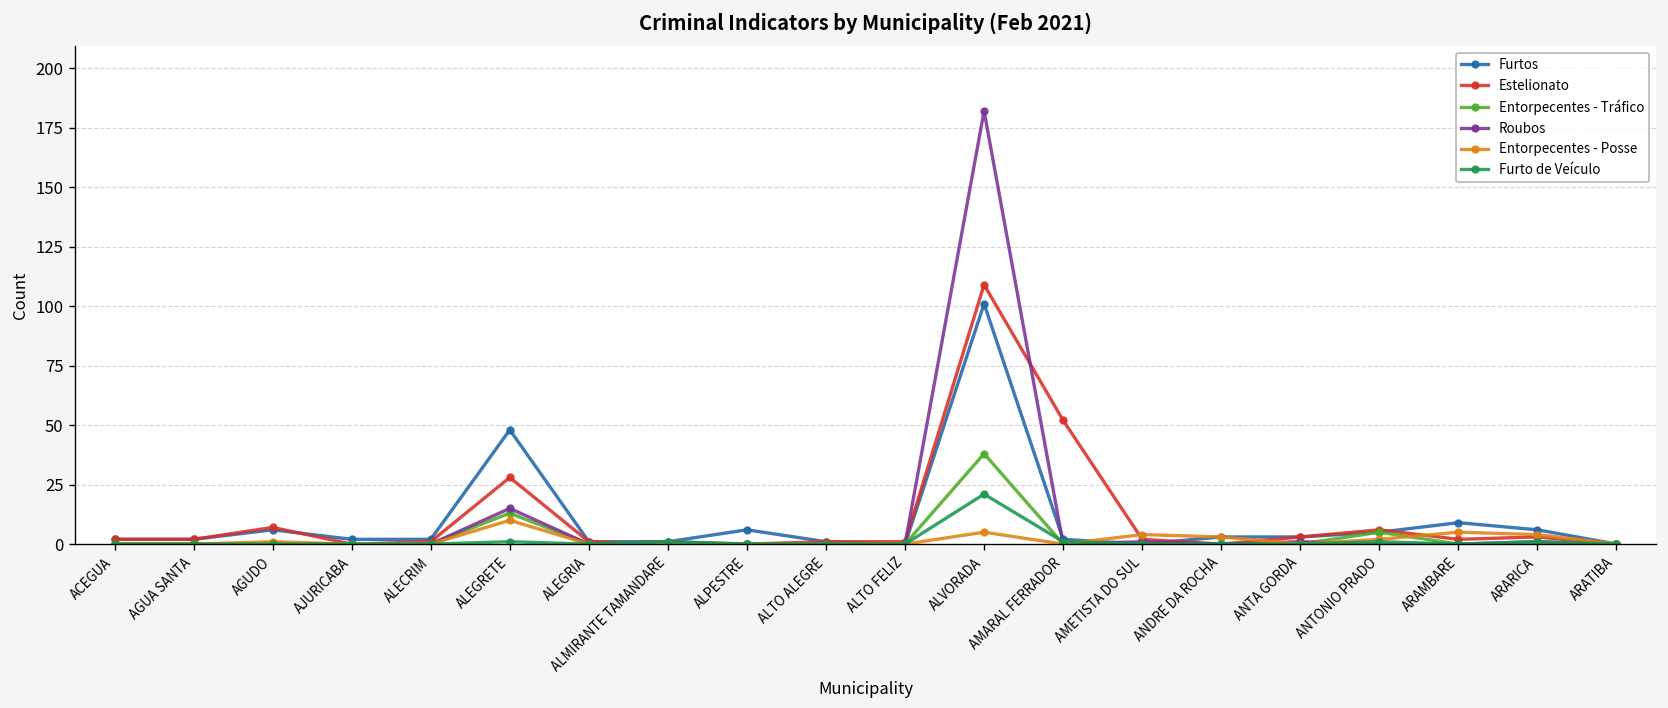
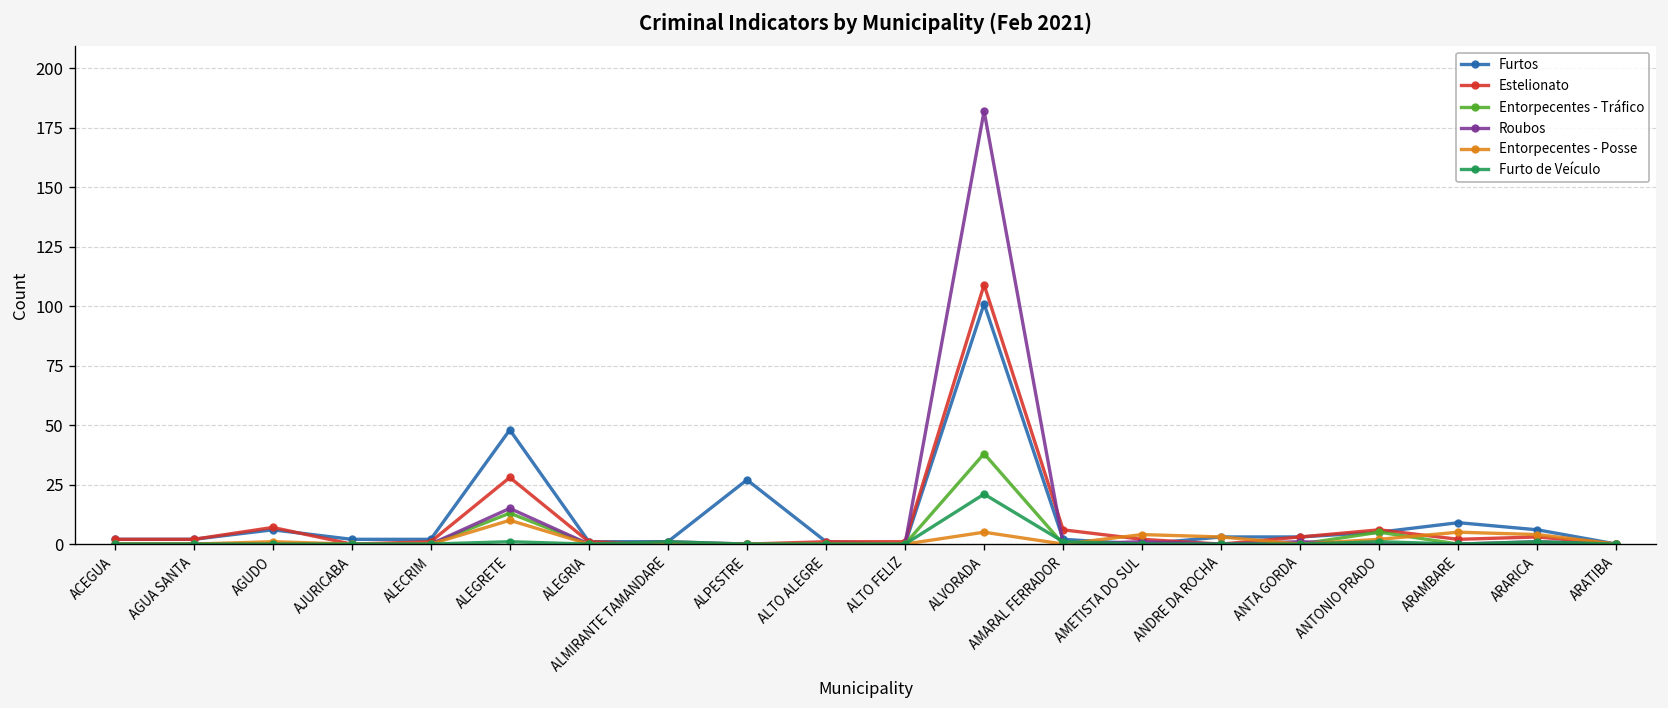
  {
    "Furtos": {
      "AJURICABA": 2,
      "ALEGRETE": 48,
-     "ALPESTRE": 6,
+     "ALPESTRE": 27,
      "ALVORADA": 101,
      "ARAMBARE": 9,
      "ARARICA": 6
    },
    "Estelionato": {
      "ALEGRETE": 28,
      "ALVORADA": 109,
-     "AMARAL FERRADOR": 52,
+     "AMARAL FERRADOR": 6,
      "ARAMBARE": 2
    },
    "Entorpecentes - Tráfico": {
      "ALEGRETE": 13,
      "ALVORADA": 38
    },
    "Roubos": {
      "ALEGRETE": 15,
      "ALVORADA": 182
    },
    "Entorpecentes - Posse": {
      "ALEGRETE": 10,
      "ALVORADA": 5,
      "AMETISTA DO SUL": 4,
      "ARAMBARE": 5
    },
    "Furto de Veículo": {
      "ALEGRETE": 1,
      "ALVORADA": 21
    }
  }
